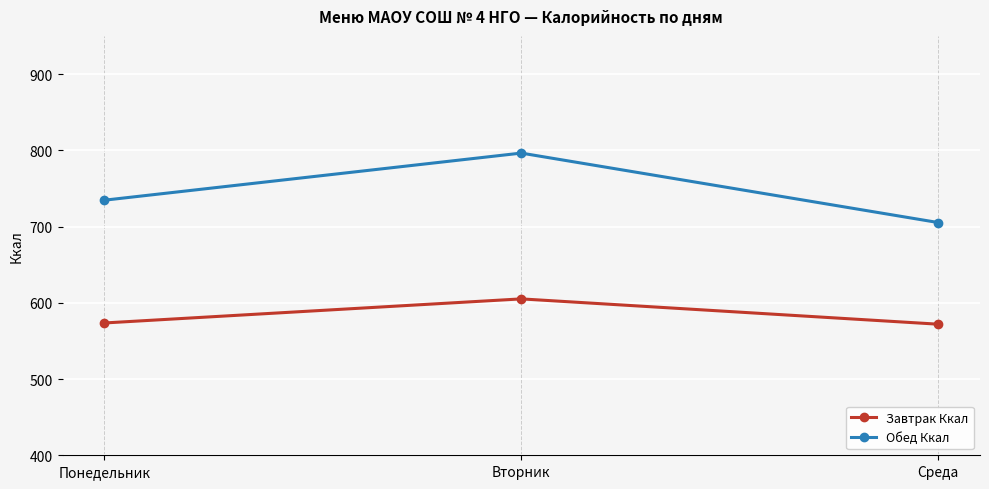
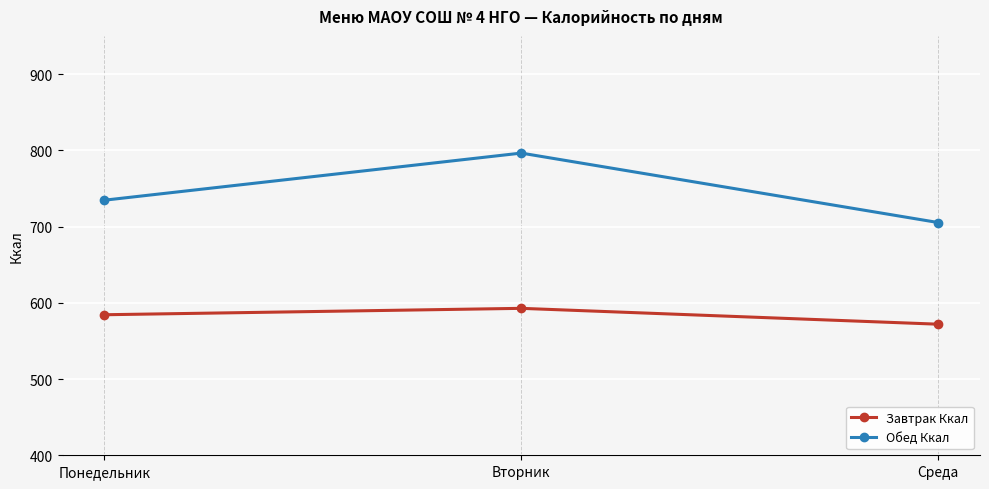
  {
    "Завтрак Ккал": {
-     "Понедельник": 570,
-     "Вторник": 610,
+     "Понедельник": 580,
+     "Вторник": 590,
      "Среда": 570
    },
    "Обед Ккал": {
      "Понедельник": 730,
      "Вторник": 800,
      "Среда": 710
    }
  }
